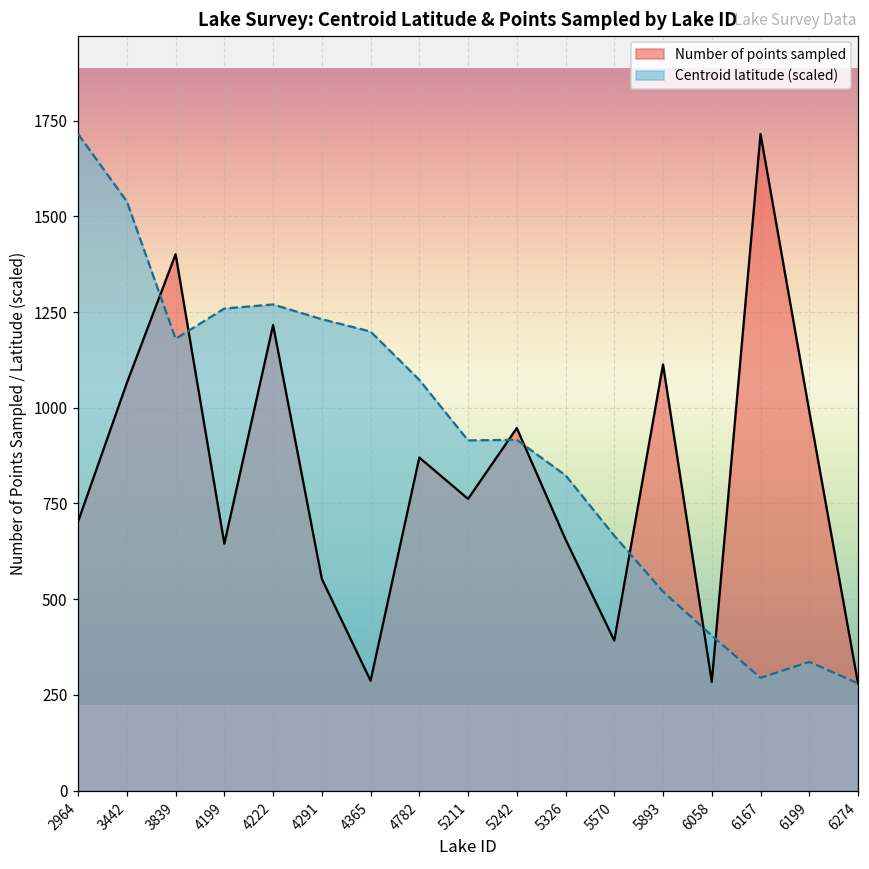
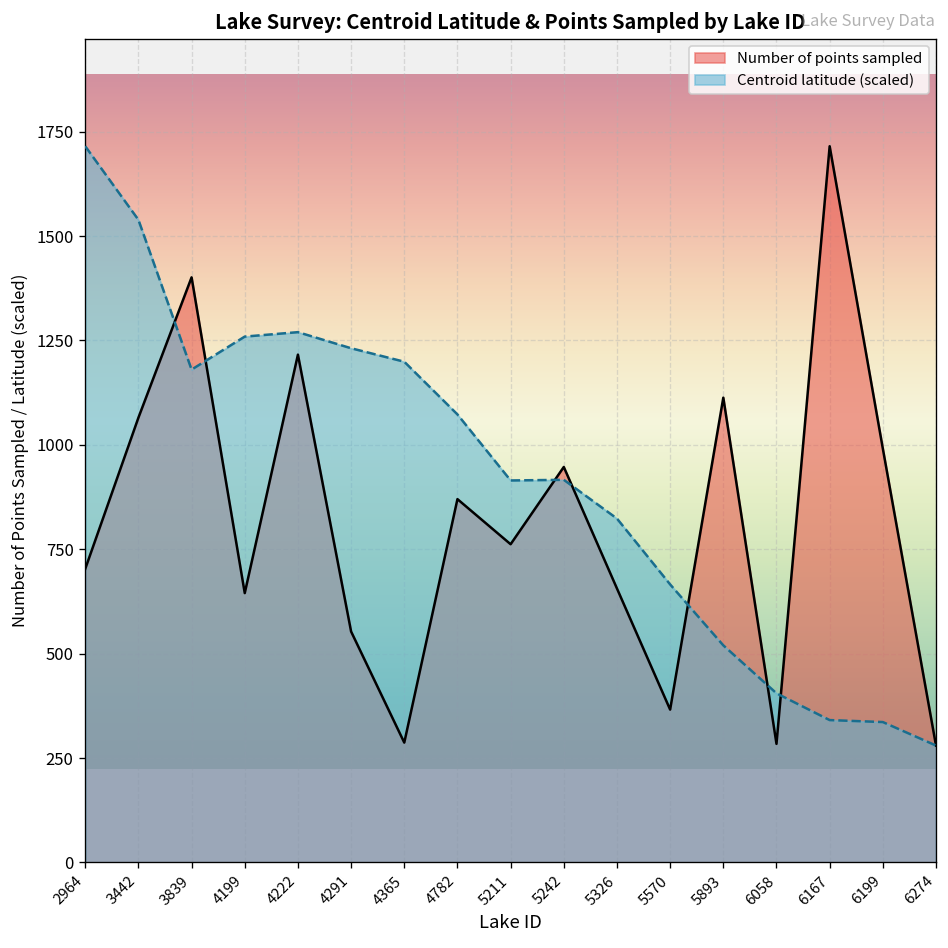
  {
    "Number of points sampled": {
      "2964": 700,
      "3442": 1070,
      "3839": 1400,
      "4199": 650,
      "4222": 1220,
      "4291": 550,
      "4365": 290,
      "4782": 870,
      "5211": 760,
      "5242": 950,
      "5326": 660,
-     "5570": 390,
+     "5570": 370,
      "5893": 1110,
      "6058": 280,
      "6167": 1720,
      "6199": 990
    },
    "Centroid latitude (scaled)": {
      "2964": 1720,
      "3442": 1540,
      "3839": 1180,
      "4199": 1260,
      "4222": 1270,
      "4291": 1230,
      "4365": 1200,
      "4782": 1070,
      "5211": 910,
      "5242": 920,
      "5326": 820,
      "5570": 670,
      "5893": 520,
      "6058": 410,
-     "6167": 290,
+     "6167": 340,
      "6199": 340
    }
  }
